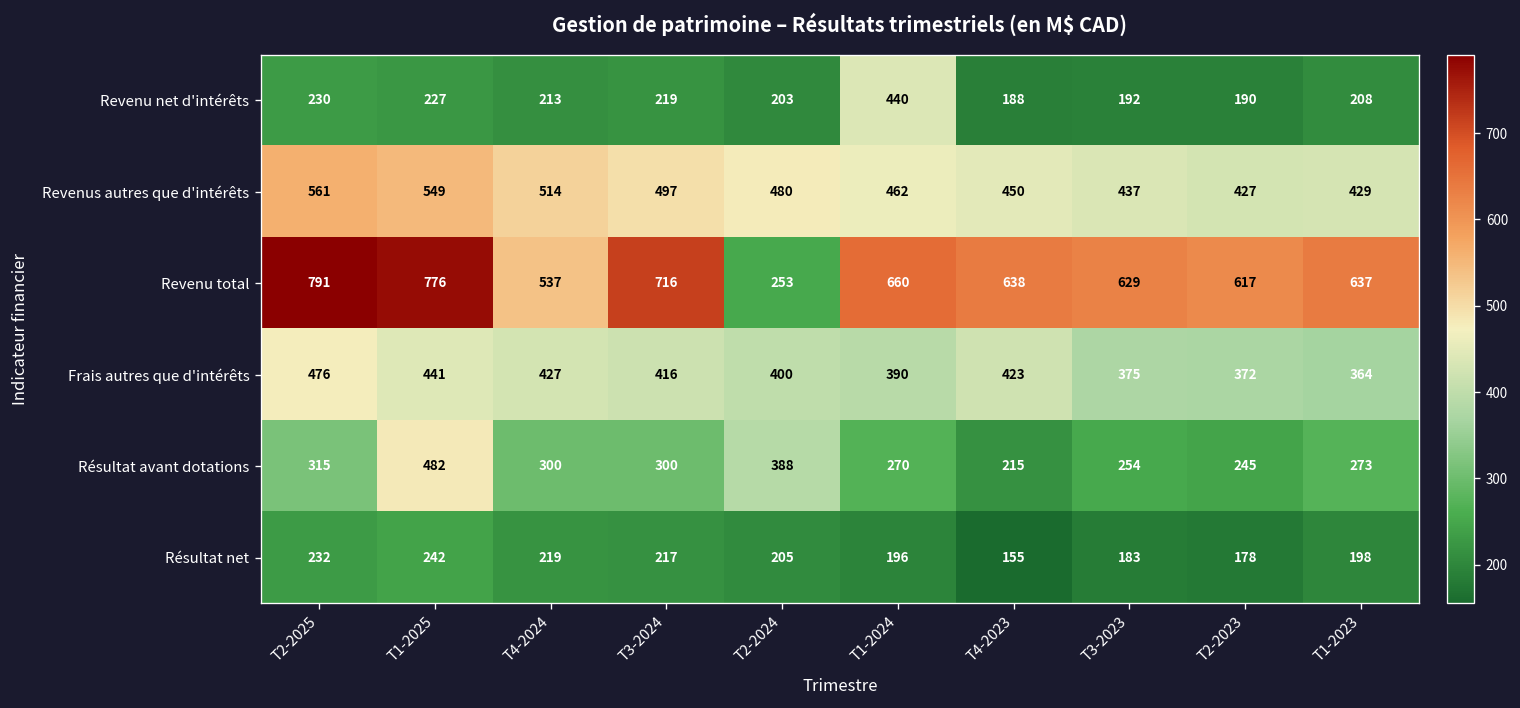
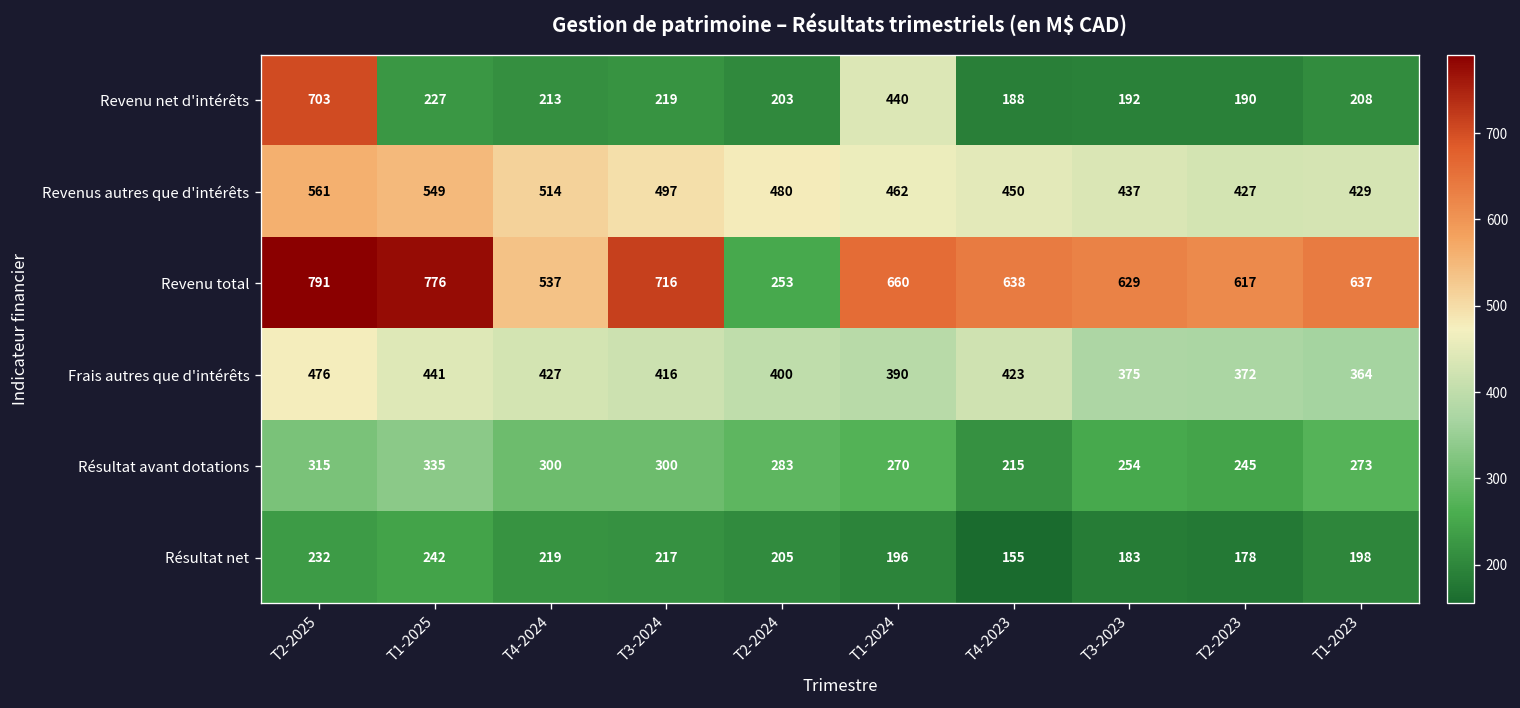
  {
    "Revenu net d'intérêts": {
-     "T2-2025": 230,
+     "T2-2025": 703,
      "T1-2025": 227,
      "T4-2024": 213,
      "T3-2024": 219,
      "T2-2024": 203,
      "T1-2024": 440,
      "T4-2023": 188,
      "T3-2023": 192,
      "T2-2023": 190,
      "T1-2023": 208
    },
    "Revenus autres que d'intérêts": {
      "T2-2025": 561,
      "T1-2025": 549,
      "T4-2024": 514,
      "T3-2024": 497,
      "T2-2024": 480,
      "T1-2024": 462,
      "T4-2023": 450,
      "T3-2023": 437,
      "T2-2023": 427,
      "T1-2023": 429
    },
    "Revenu total": {
      "T2-2025": 791,
      "T1-2025": 776,
      "T4-2024": 537,
      "T3-2024": 716,
      "T2-2024": 253,
      "T1-2024": 660,
      "T4-2023": 638,
      "T3-2023": 629,
      "T2-2023": 617,
      "T1-2023": 637
    },
    "Frais autres que d'intérêts": {
      "T2-2025": 476,
      "T1-2025": 441,
      "T4-2024": 427,
      "T3-2024": 416,
      "T2-2024": 400,
      "T1-2024": 390,
      "T4-2023": 423,
      "T3-2023": 375,
      "T2-2023": 372,
      "T1-2023": 364
    },
    "Résultat avant dotations": {
      "T2-2025": 315,
-     "T1-2025": 482,
+     "T1-2025": 335,
      "T4-2024": 300,
      "T3-2024": 300,
-     "T2-2024": 388,
+     "T2-2024": 283,
      "T1-2024": 270,
      "T4-2023": 215,
      "T3-2023": 254,
      "T2-2023": 245,
      "T1-2023": 273
    },
    "Résultat net": {
      "T2-2025": 232,
      "T1-2025": 242,
      "T4-2024": 219,
      "T3-2024": 217,
      "T2-2024": 205,
      "T1-2024": 196,
      "T4-2023": 155,
      "T3-2023": 183,
      "T2-2023": 178,
      "T1-2023": 198
    }
  }
